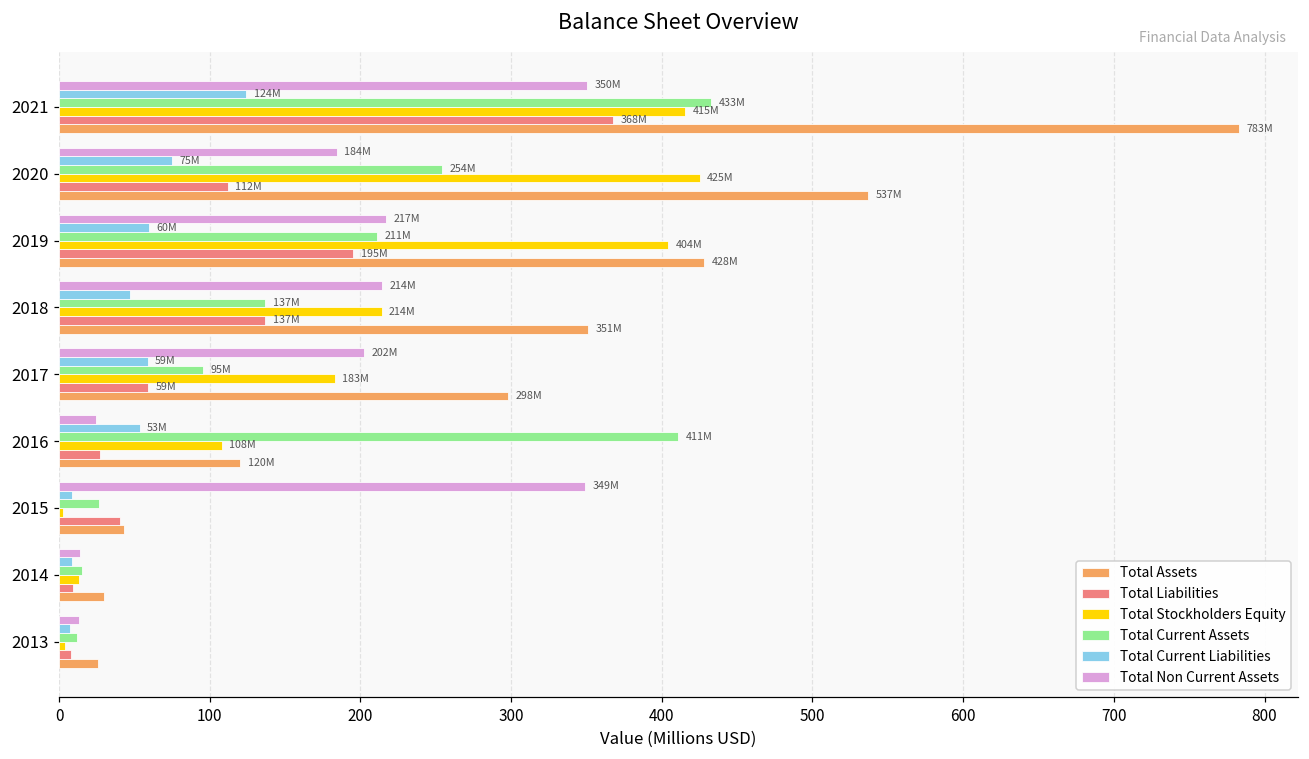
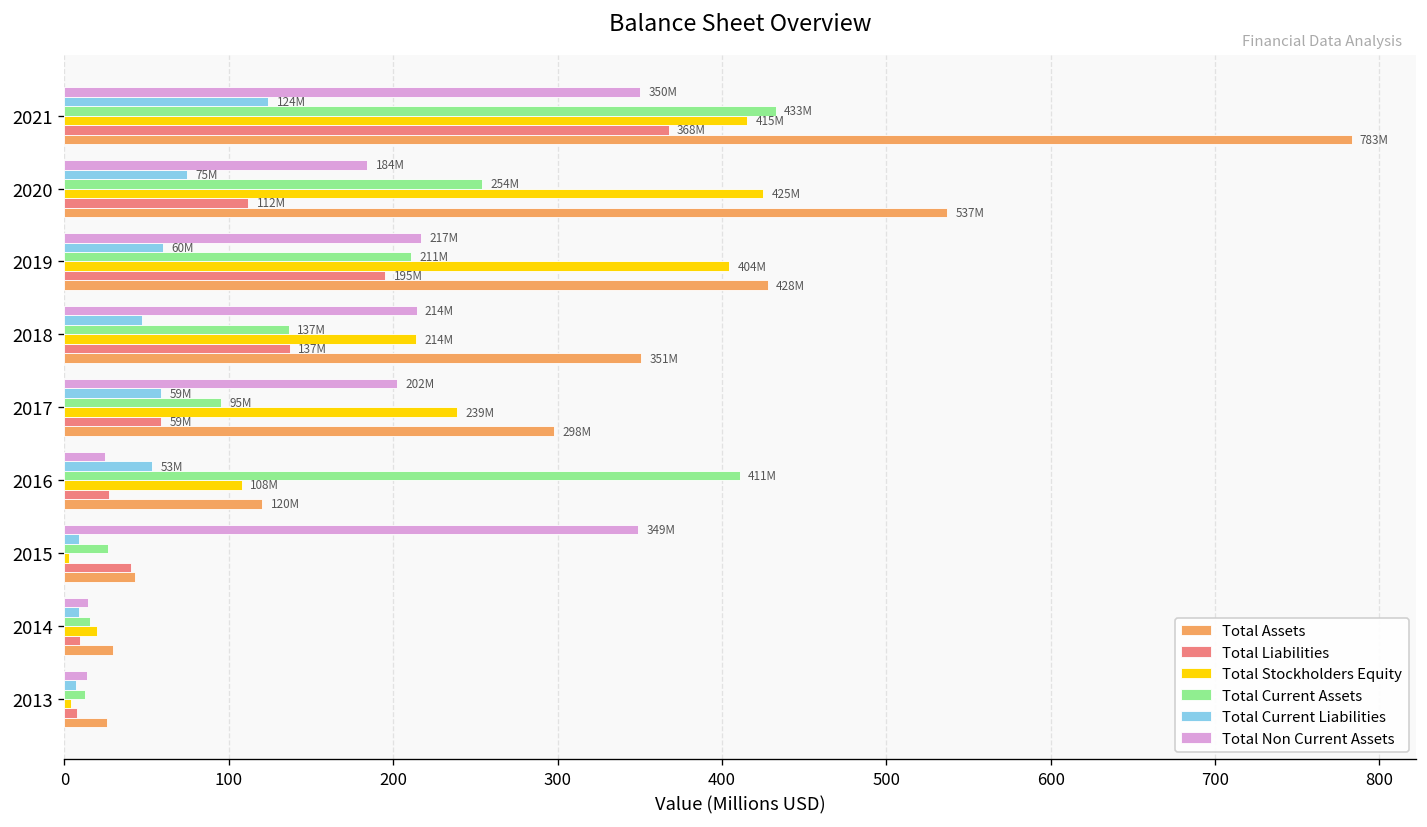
  {
    "Total Stockholders Equity": {
      "2021": "415M",
      "2020": "425M",
      "2019": "404M",
      "2018": "214M",
-     "2017": "183M",
+     "2017": "239M",
      "2016": "108M",
-     "2014": "14"
+     "2014": "20"
    },
    "Total Current Assets": {
      "2021": "433M",
      "2020": "254M",
      "2019": "211M",
      "2018": "137M",
      "2017": "95M",
      "2016": "411M"
    },
    "Total Current Liabilities": {
      "2021": "124M",
      "2020": "75M",
      "2019": "60M",
      "2017": "59M",
      "2016": "53M"
    },
    "Total Non Current Assets": {
      "2021": "350M",
      "2020": "184M",
      "2019": "217M",
      "2018": "214M",
      "2017": "202M",
      "2015": "349M"
    }
  }
